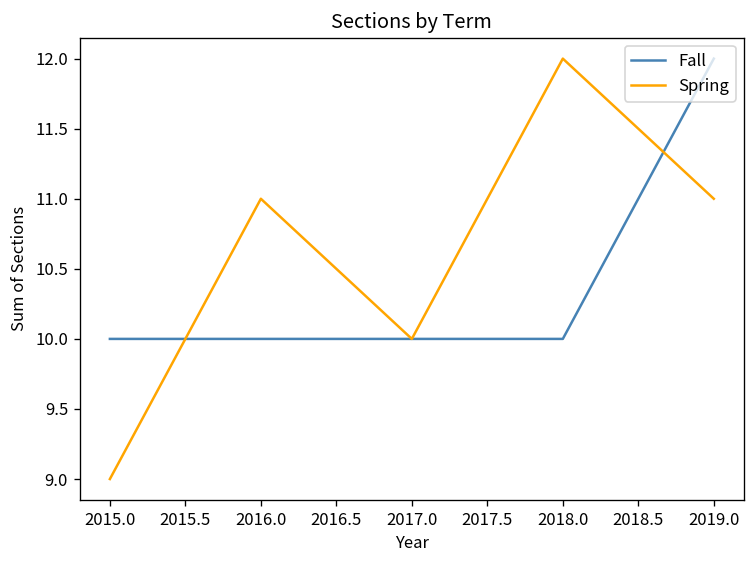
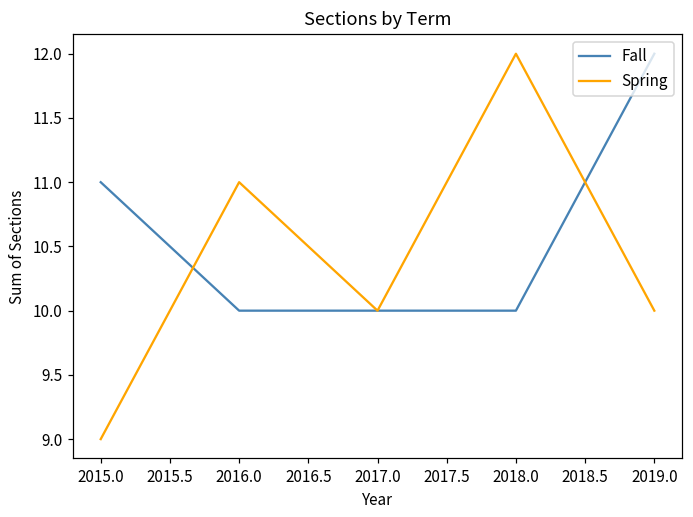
  {
    "Fall": {
-     "2015.0": 10,
+     "2015.0": 11,
      "2016.0": 10,
      "2018.0": 10
    },
    "Spring": {
      "2015.0": 9,
      "2016.0": 11,
      "2018.0": 12,
-     "2019.0": 11
+     "2019.0": 10
    }
  }
